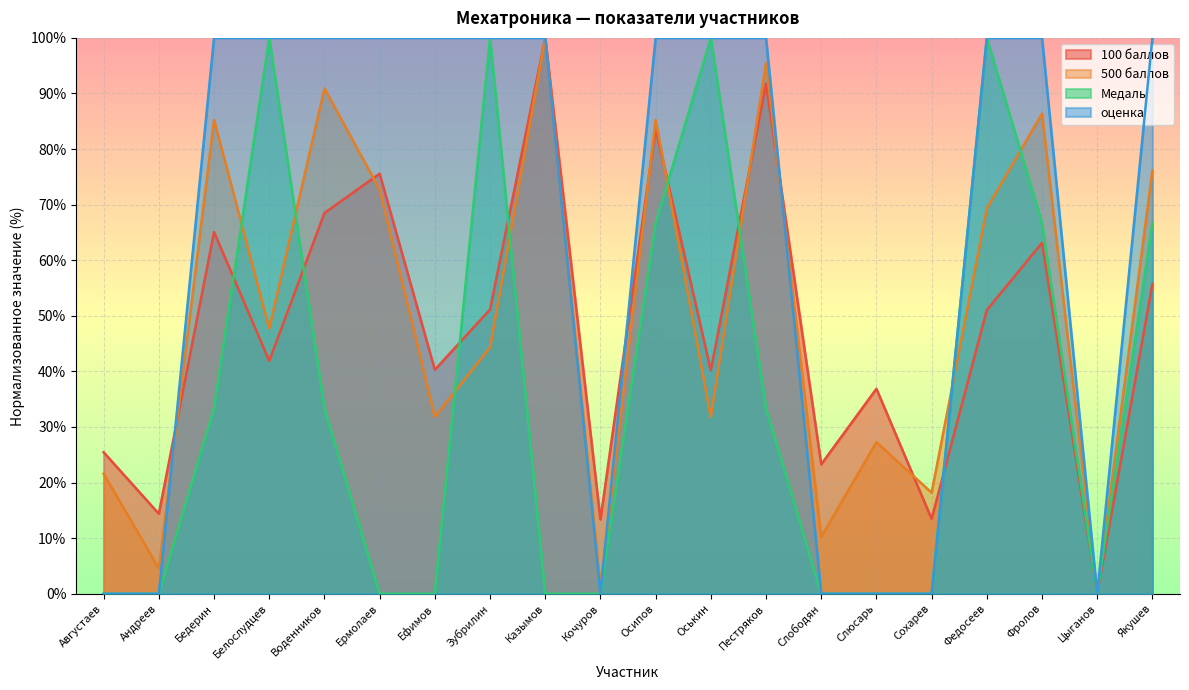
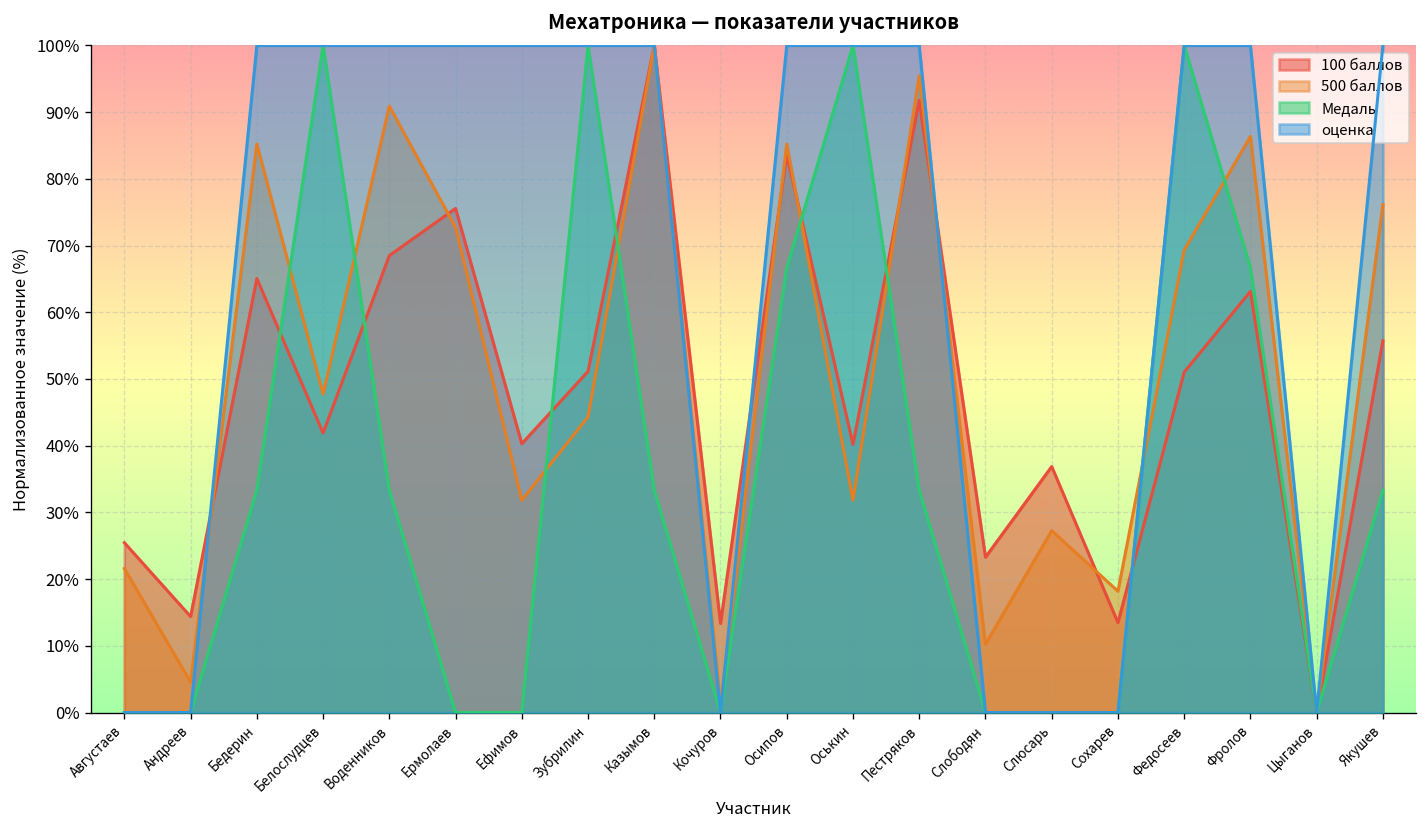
  {
    "Медаль": {
      "Бедерин": "33%",
      "Воденников": "33%",
      "Ермолаев": "0%",
      "Ефимов": "0%",
-     "Казымов": "0%",
+     "Казымов": "33%",
      "Осипов": "67%",
      "Пестряков": "33%",
      "Фролов": "67%",
-     "Якушев": "67%"
+     "Якушев": "33%"
    },
    "оценка": {
      "Бедерин": "100%",
      "Воденников": "100%",
      "Ермолаев": "100%",
      "Ефимов": "100%",
      "Осипов": "100%",
      "Пестряков": "100%",
      "Фролов": "100%",
      "Якушев": "100%"
    }
  }
